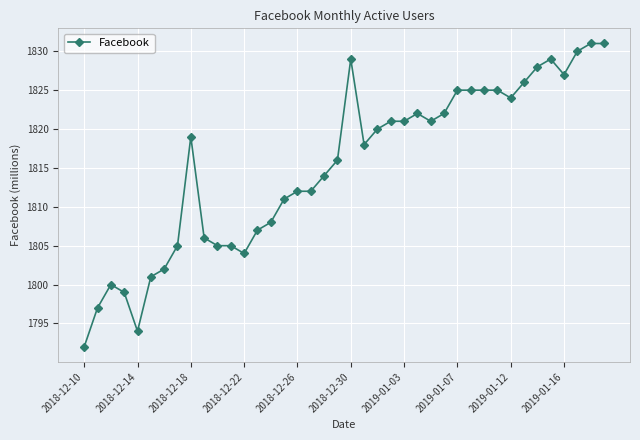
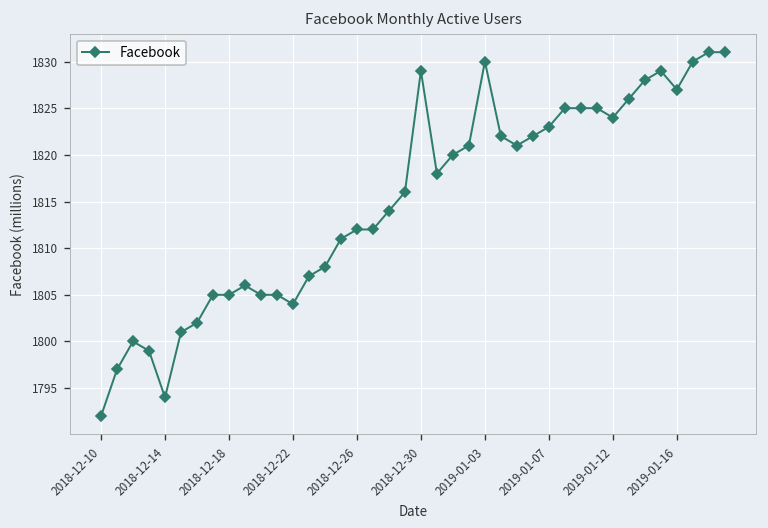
  {
    "2018-12-10": 1792,
    "2018-12-14": 1794,
-   "2018-12-18": 1819,
+   "2018-12-18": 1805,
    "2018-12-22": 1804,
    "2018-12-26": 1812,
    "2018-12-30": 1829,
-   "2019-01-03": 1821,
-   "2019-01-07": 1825,
+   "2019-01-03": 1830,
+   "2019-01-07": 1823,
    "2019-01-12": 1824,
    "2019-01-16": 1827
  }
